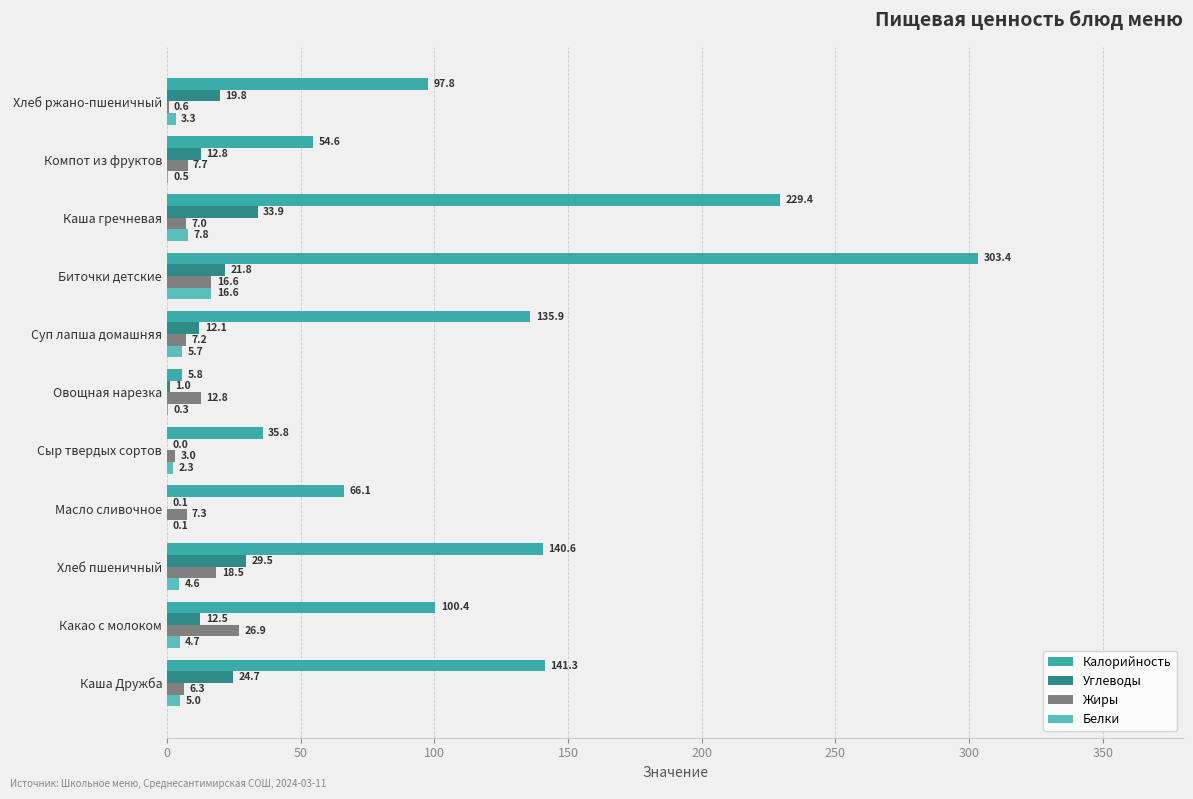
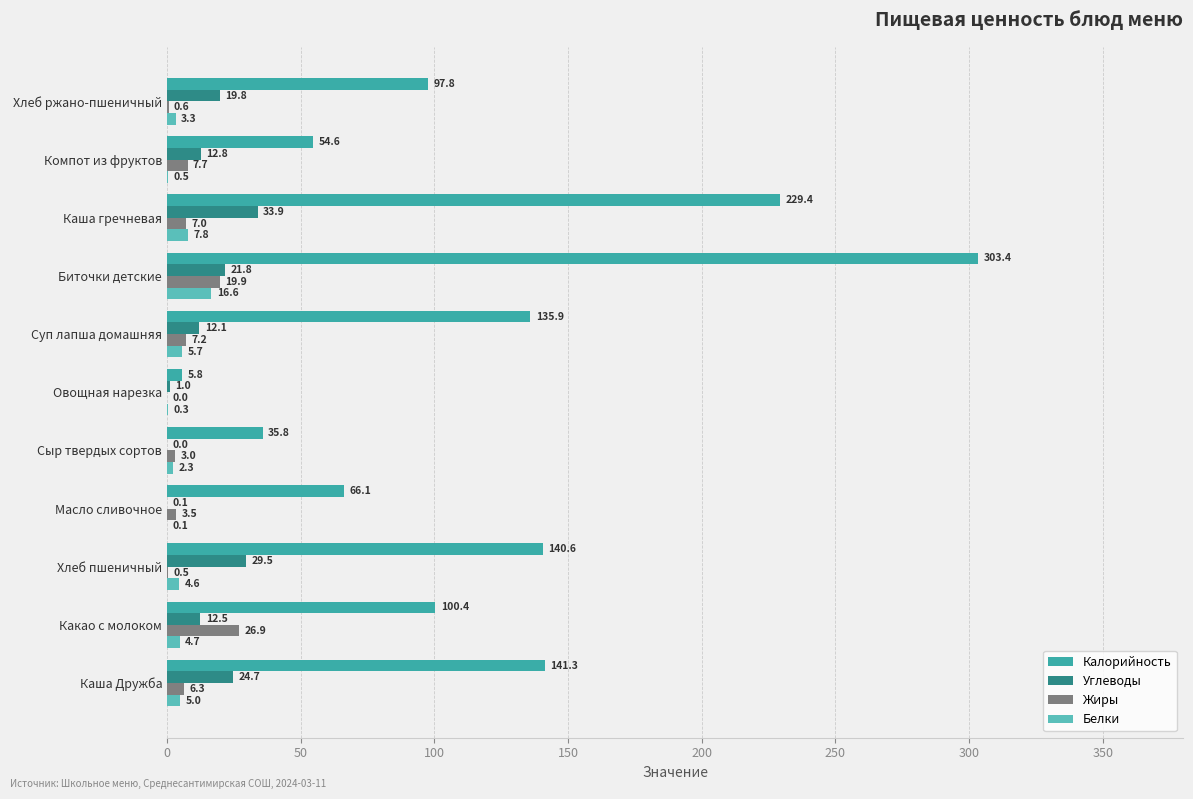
  {
    "Жиры": {
      "Хлеб ржано-пшеничный": 0.6,
      "Компот из фруктов": 7.7,
      "Каша гречневая": 7.0,
-     "Биточки детские": 16.6,
+     "Биточки детские": 19.9,
      "Суп лапша домашняя": 7.2,
-     "Овощная нарезка": 12.8,
+     "Овощная нарезка": 0.0,
      "Сыр твердых сортов": 3.0,
-     "Масло сливочное": 7.3,
-     "Хлеб пшеничный": 18.5,
+     "Масло сливочное": 3.5,
+     "Хлеб пшеничный": 0.5,
      "Какао с молоком": 26.9,
      "Каша Дружба": 6.3
    }
  }
